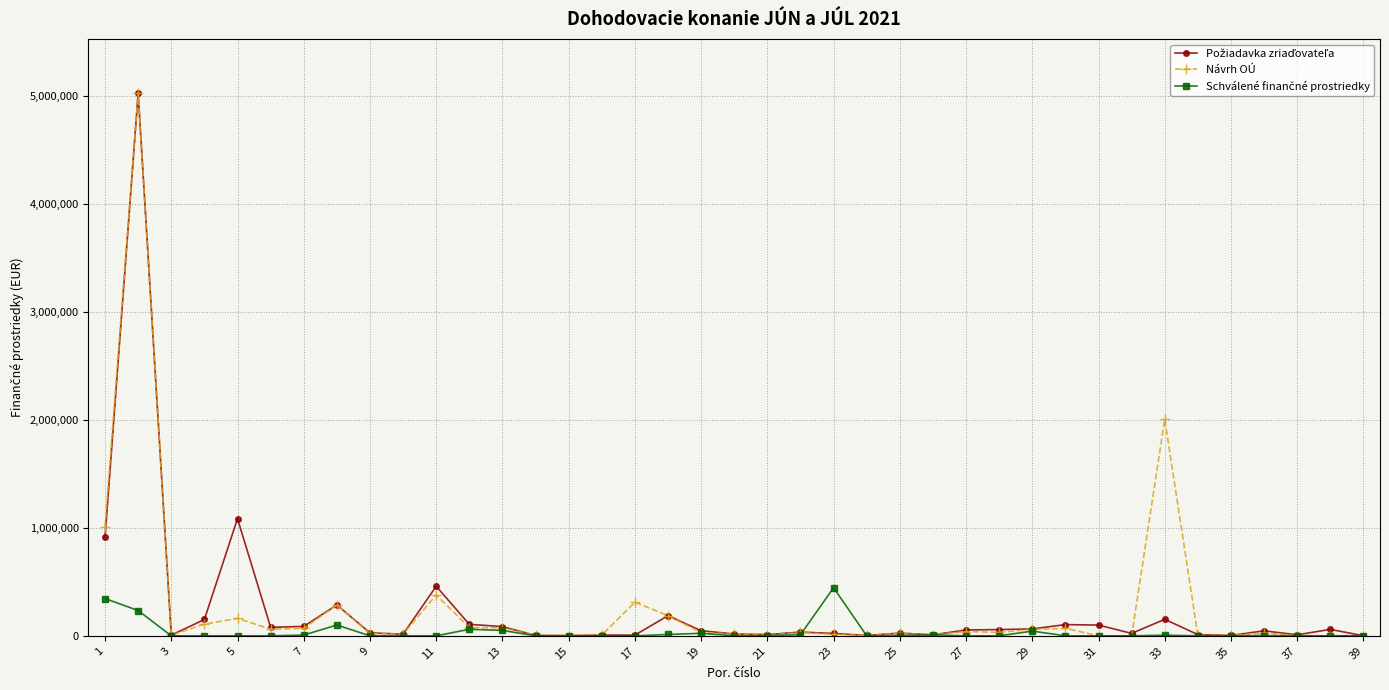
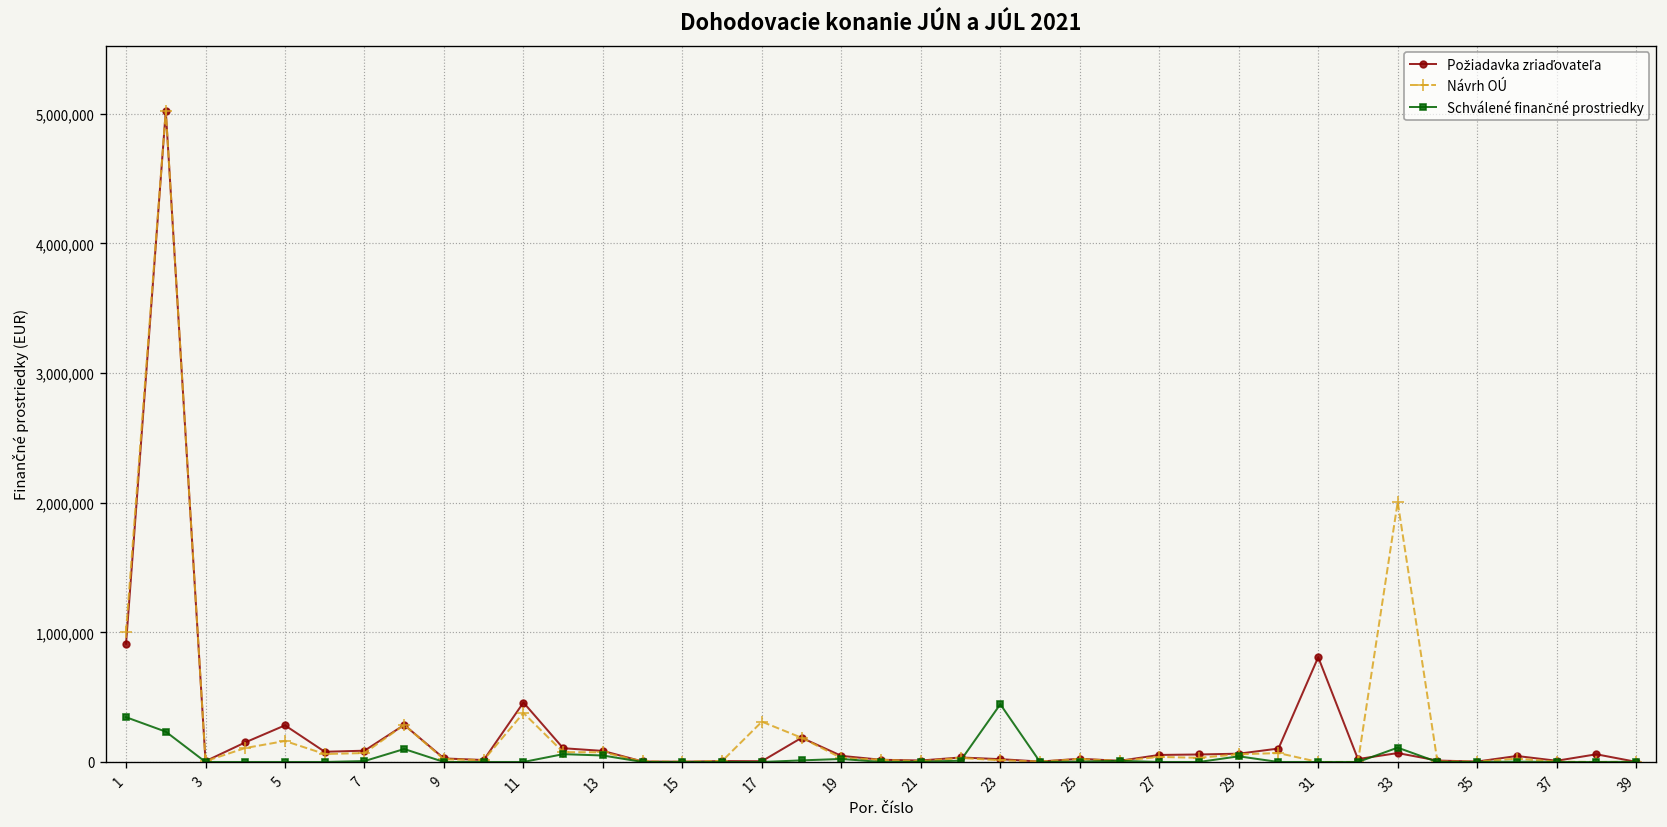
  {
    "Požiadavka zriaďovateľa": {
      "1": "910,000",
-     "5": "1,080,000",
+     "5": "280,000",
      "11": "460,000",
-     "31": "100,000",
-     "33": "150,000"
+     "31": "810,000",
+     "33": "70,000"
    },
    "Návrh OÚ": {
      "1": "1,010,000",
      "5": "160,000",
      "11": "380,000",
      "17": "310,000",
      "33": "2,010,000"
    },
    "Schválené finančné prostriedky": {
      "1": "350,000",
      "5": "0",
      "7": "10,000",
      "11": "0",
      "13": "50,000",
      "23": "450,000",
      "27": "0",
-     "33": "10,000"
+     "33": "110,000"
    }
  }
